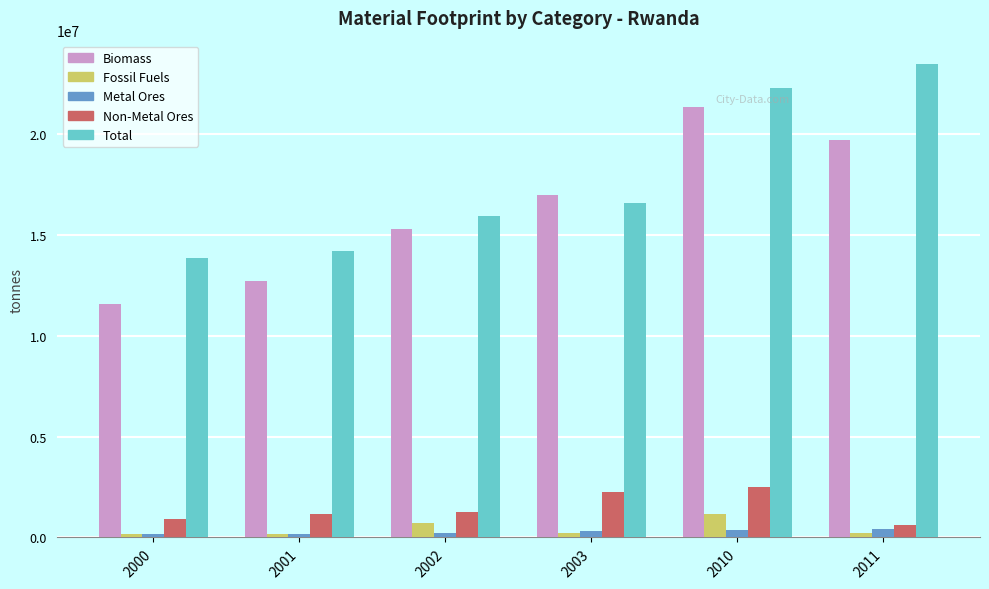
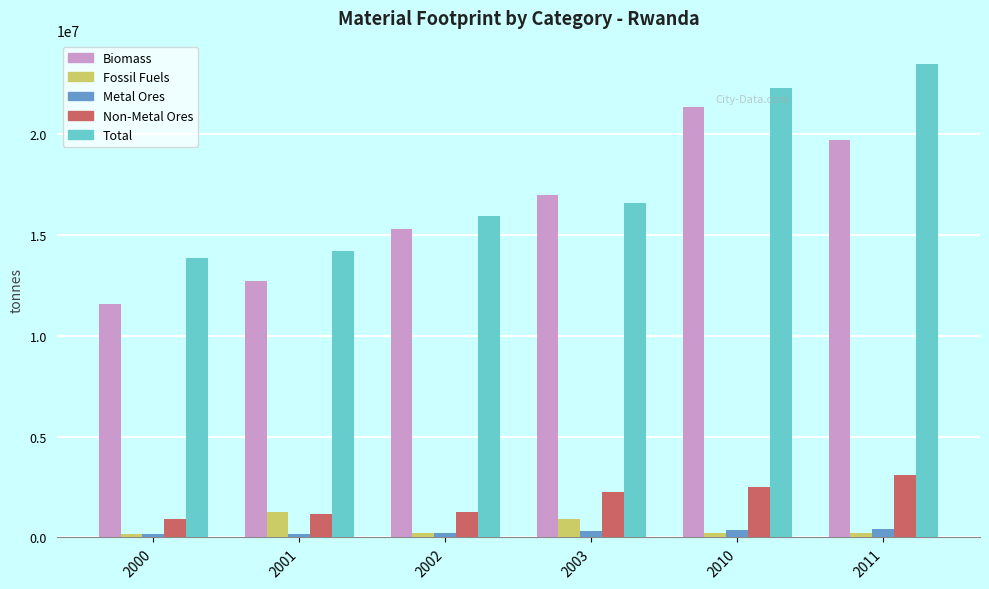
  {
    "Biomass": {
      "2000": 11600000,
      "2001": 12700000,
      "2002": 15300000,
      "2003": 17000000,
      "2010": 21300000,
      "2011": 19700000
    },
    "Fossil Fuels": {
      "2000": 200000,
-     "2001": 200000,
-     "2002": 700000,
-     "2003": 200000,
-     "2010": 1100000,
+     "2001": 1300000,
+     "2002": 200000,
+     "2003": 900000,
+     "2010": 200000,
      "2011": 200000
    },
    "Non-Metal Ores": {
      "2000": 900000,
      "2001": 1100000,
      "2002": 1200000,
      "2003": 2200000,
      "2010": 2500000,
-     "2011": 600000
+     "2011": 3100000
    }
  }
